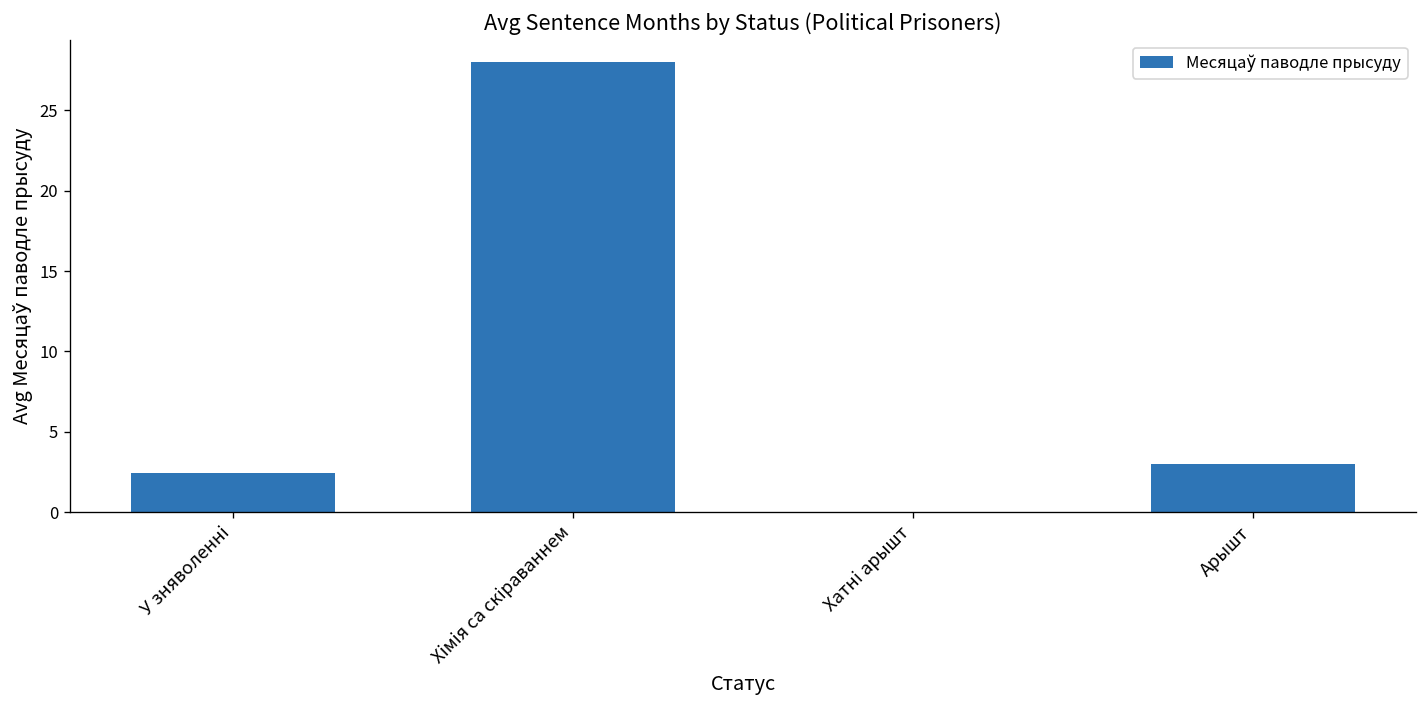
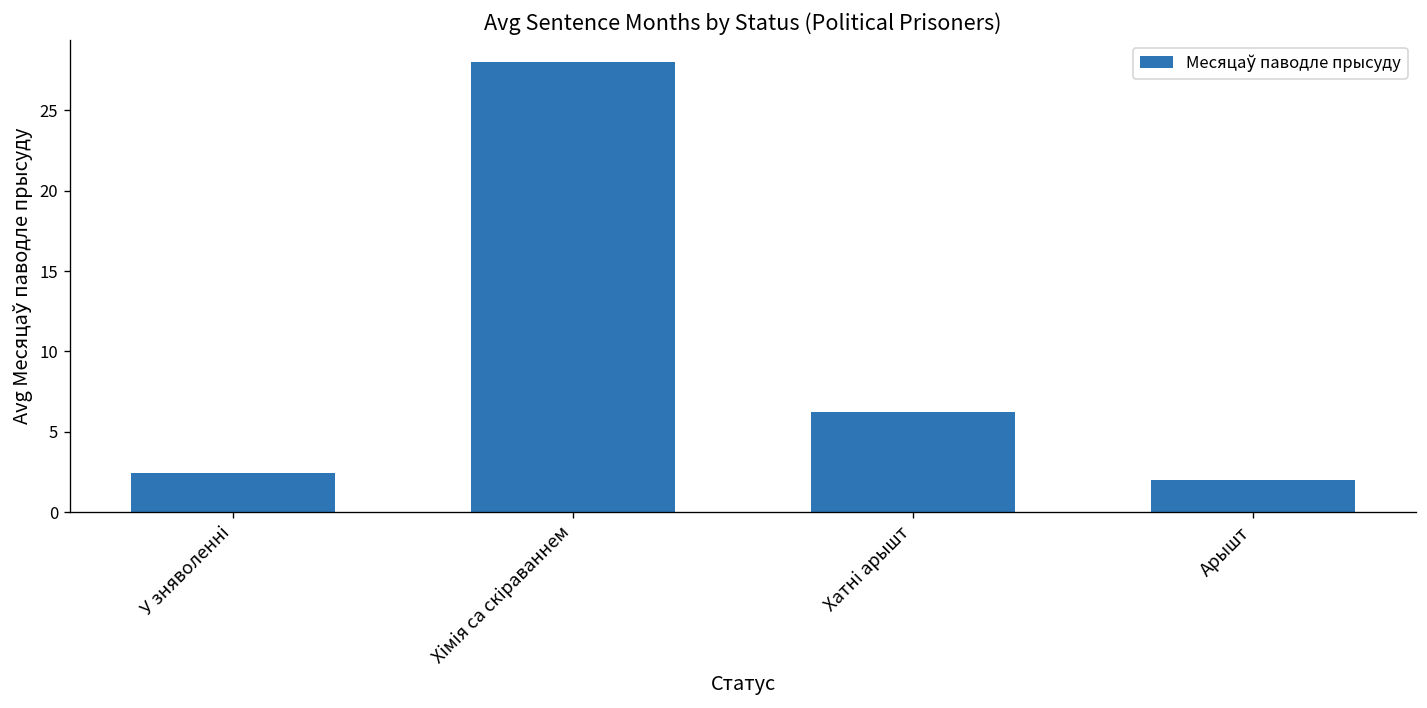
  {
    "У зняволенні": 2.4,
    "Хімія са скіраваннем": 28.0,
-   "Хатні арышт": 0.0,
-   "Арышт": 3
+   "Хатні арышт": 6.2,
+   "Арышт": 2
  }
